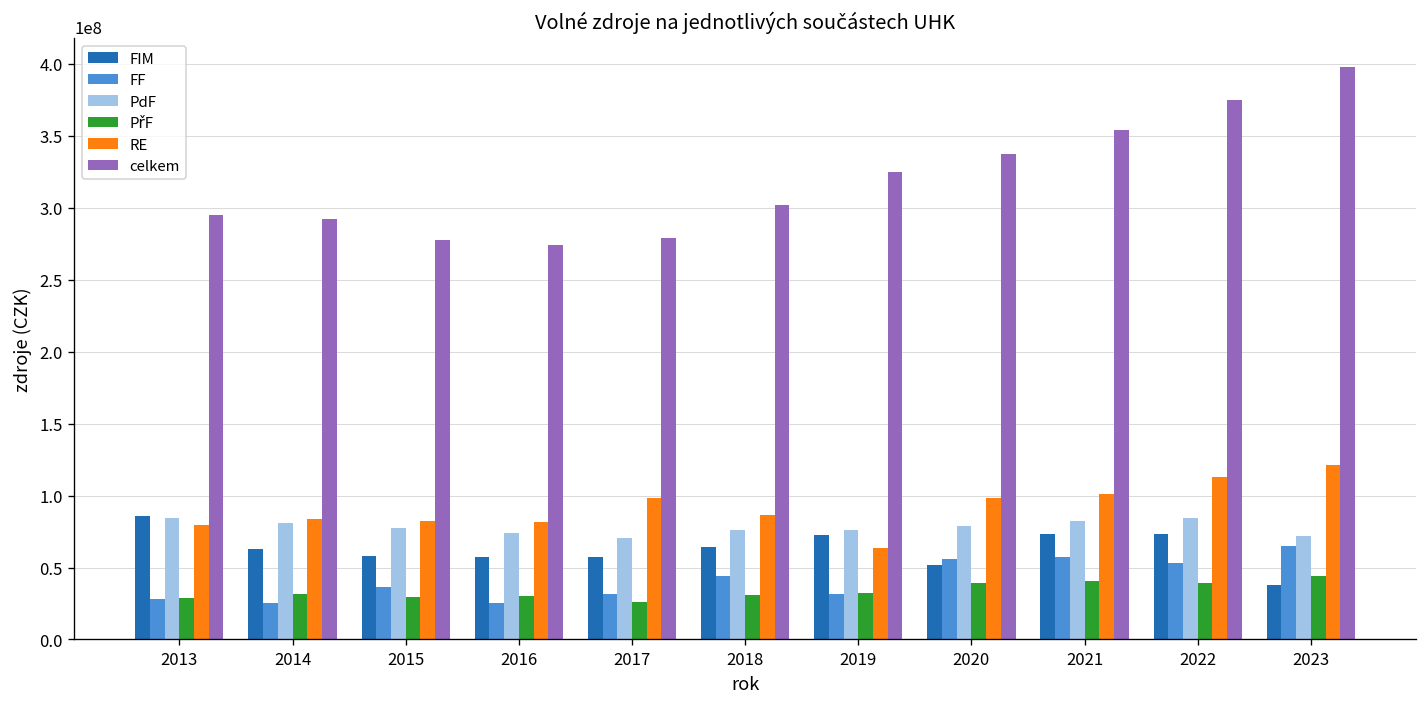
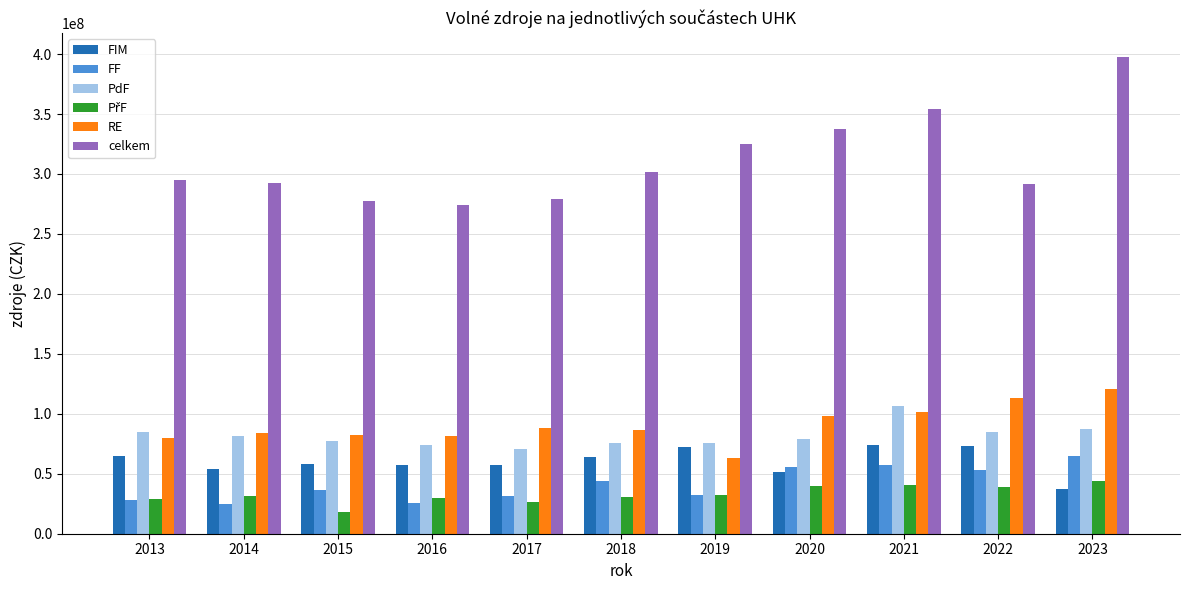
  {
    "FIM": {
-     "2013": 86000000,
-     "2014": 63000000,
+     "2013": 65000000,
+     "2014": 54000000,
      "2015": 58000000,
      "2016": 58000000,
      "2017": 57000000,
      "2018": 64000000,
      "2019": 72000000,
      "2020": 52000000,
      "2021": 74000000,
      "2022": 73000000,
      "2023": 38000000
    },
    "FF": {
      "2013": 28000000,
      "2014": 25000000,
      "2015": 37000000,
      "2016": 26000000,
      "2017": 32000000,
      "2018": 44000000,
      "2019": 32000000,
      "2020": 56000000,
      "2021": 57000000,
      "2022": 53000000,
      "2023": 65000000
    },
    "PdF": {
      "2013": 85000000,
      "2014": 81000000,
      "2015": 77000000,
      "2016": 74000000,
      "2017": 71000000,
      "2018": 76000000,
      "2019": 76000000,
      "2020": 79000000,
-     "2021": 82000000,
+     "2021": 106000000,
      "2022": 84000000,
-     "2023": 72000000
+     "2023": 88000000
    },
    "PřF": {
      "2013": 29000000,
      "2014": 32000000,
-     "2015": 30000000,
+     "2015": 18000000,
      "2016": 30000000,
      "2017": 26000000,
      "2018": 31000000,
      "2019": 32000000,
      "2020": 39000000,
      "2021": 40000000,
      "2022": 39000000,
      "2023": 44000000
    },
    "RE": {
      "2013": 80000000,
      "2014": 84000000,
      "2015": 82000000,
      "2016": 81000000,
-     "2017": 98000000,
+     "2017": 88000000,
      "2018": 87000000,
      "2019": 63000000,
      "2020": 98000000,
      "2021": 101000000,
      "2022": 113000000,
      "2023": 121000000
    },
    "celkem": {
      "2013": 295000000,
      "2014": 292000000,
      "2015": 278000000,
      "2016": 274000000,
      "2017": 279000000,
      "2018": 302000000,
      "2019": 325000000,
      "2020": 337000000,
      "2021": 354000000,
-     "2022": 375000000,
+     "2022": 291000000,
      "2023": 398000000
    }
  }
